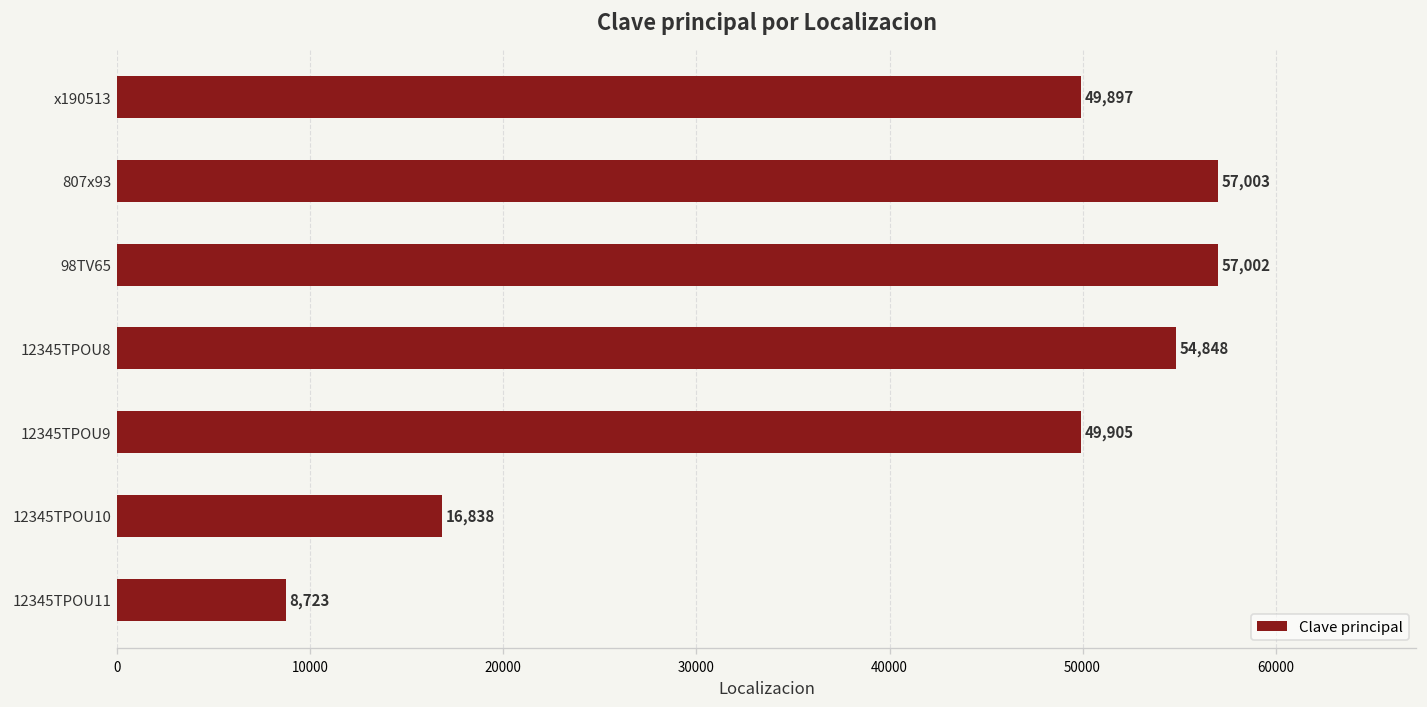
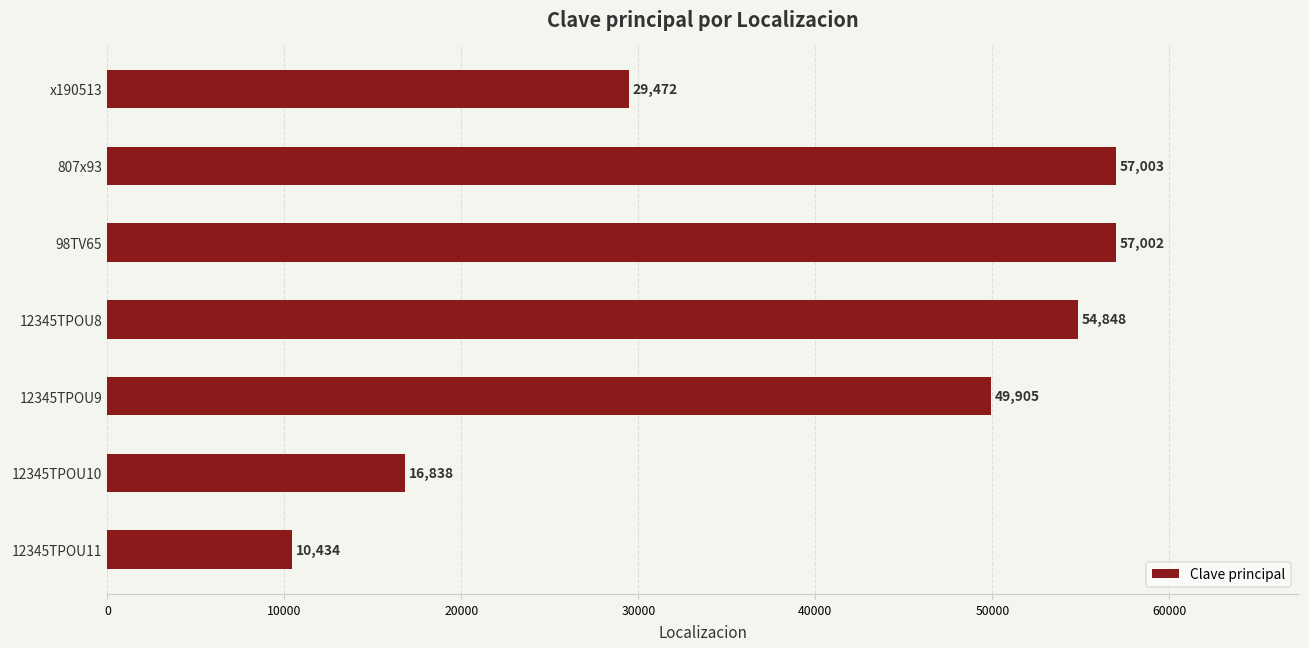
  {
-   "x190513": "49,897",
+   "x190513": "29,472",
    "807x93": "57,003",
    "98TV65": "57,002",
    "12345TPOU8": "54,848",
    "12345TPOU9": "49,905",
    "12345TPOU10": "16,838",
-   "12345TPOU11": "8,723"
+   "12345TPOU11": "10,434"
  }
